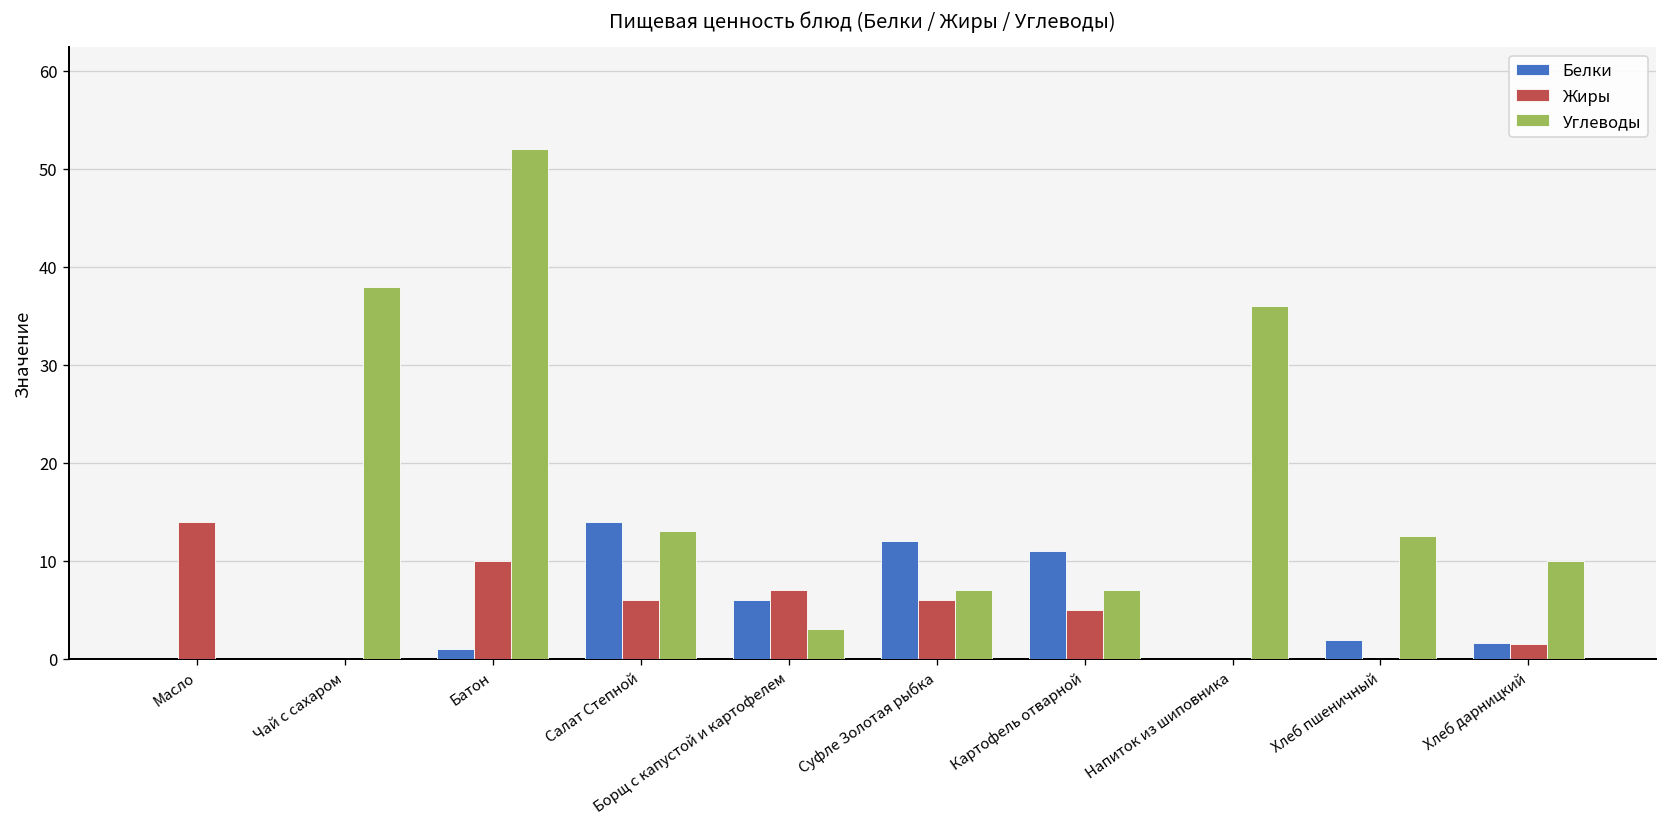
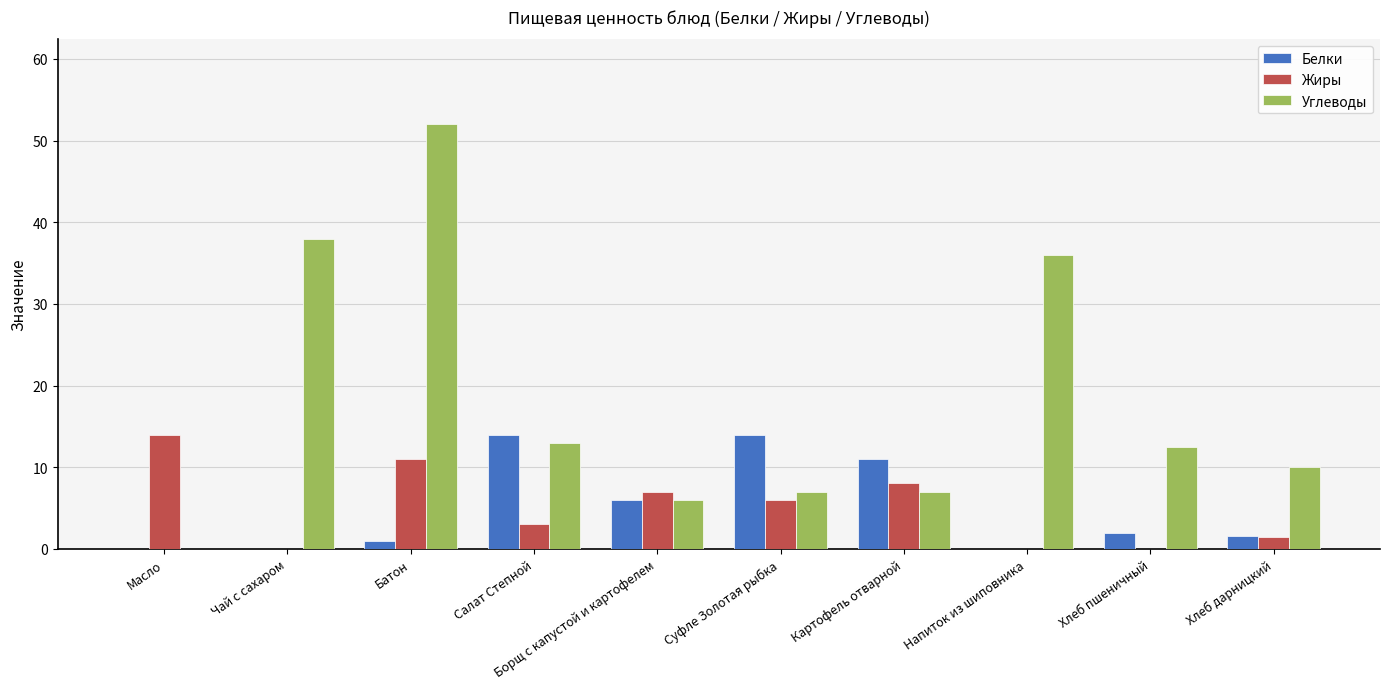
  {
    "Белки": {
      "Масло": 0,
      "Чай с сахаром": 0,
      "Батон": 1,
      "Салат Степной": 14,
      "Борщ с капустой и картофелем": 6,
-     "Суфле Золотая рыбка": 12,
+     "Суфле Золотая рыбка": 14,
      "Картофель отварной": 11,
      "Напиток из шиповника": 0,
      "Хлеб пшеничный": 2,
      "Хлеб дарницкий": 2
    },
    "Жиры": {
      "Масло": 14,
      "Чай с сахаром": 0,
-     "Батон": 10,
-     "Салат Степной": 6,
+     "Батон": 11,
+     "Салат Степной": 3,
      "Борщ с капустой и картофелем": 7,
      "Суфле Золотая рыбка": 6,
-     "Картофель отварной": 5,
+     "Картофель отварной": 8,
      "Напиток из шиповника": 0,
      "Хлеб пшеничный": 0,
      "Хлеб дарницкий": 2
    },
    "Углеводы": {
      "Масло": 0,
      "Чай с сахаром": 38,
      "Батон": 52,
      "Салат Степной": 13,
-     "Борщ с капустой и картофелем": 3,
+     "Борщ с капустой и картофелем": 6,
      "Суфле Золотая рыбка": 7,
      "Картофель отварной": 7,
      "Напиток из шиповника": 36,
      "Хлеб пшеничный": 13,
      "Хлеб дарницкий": 10
    }
  }
